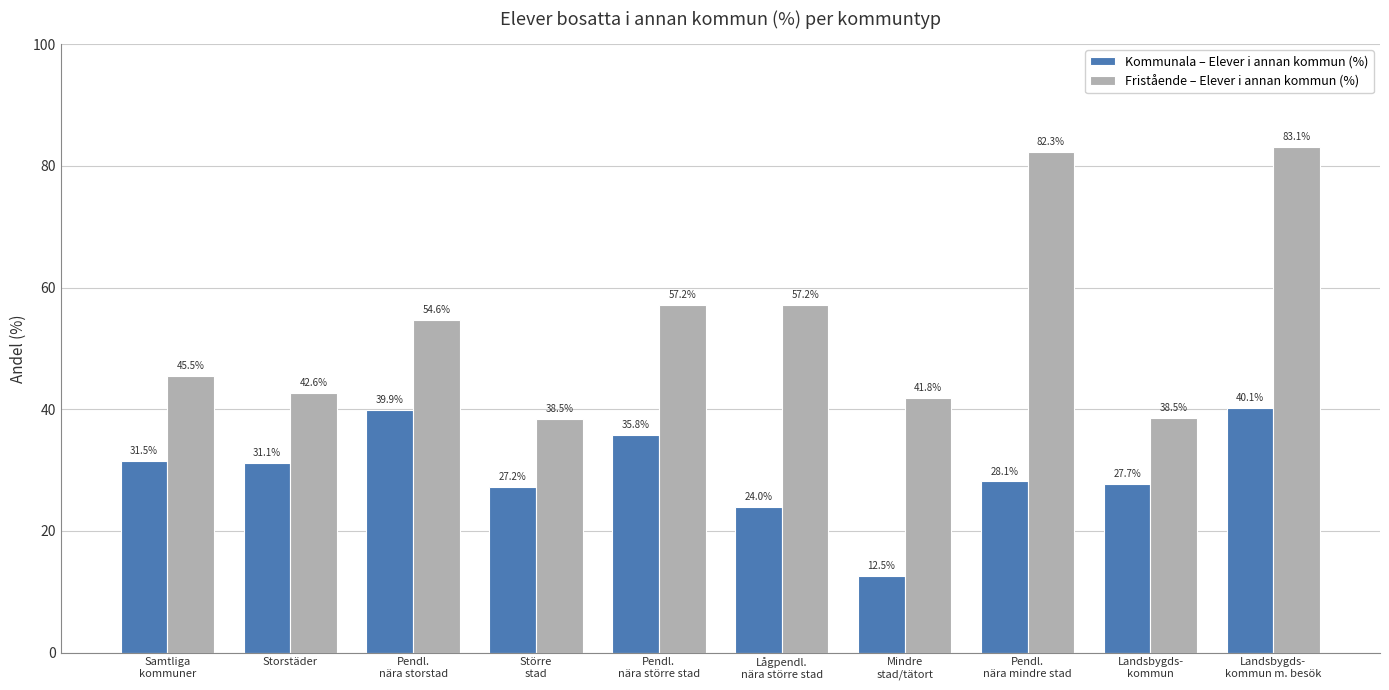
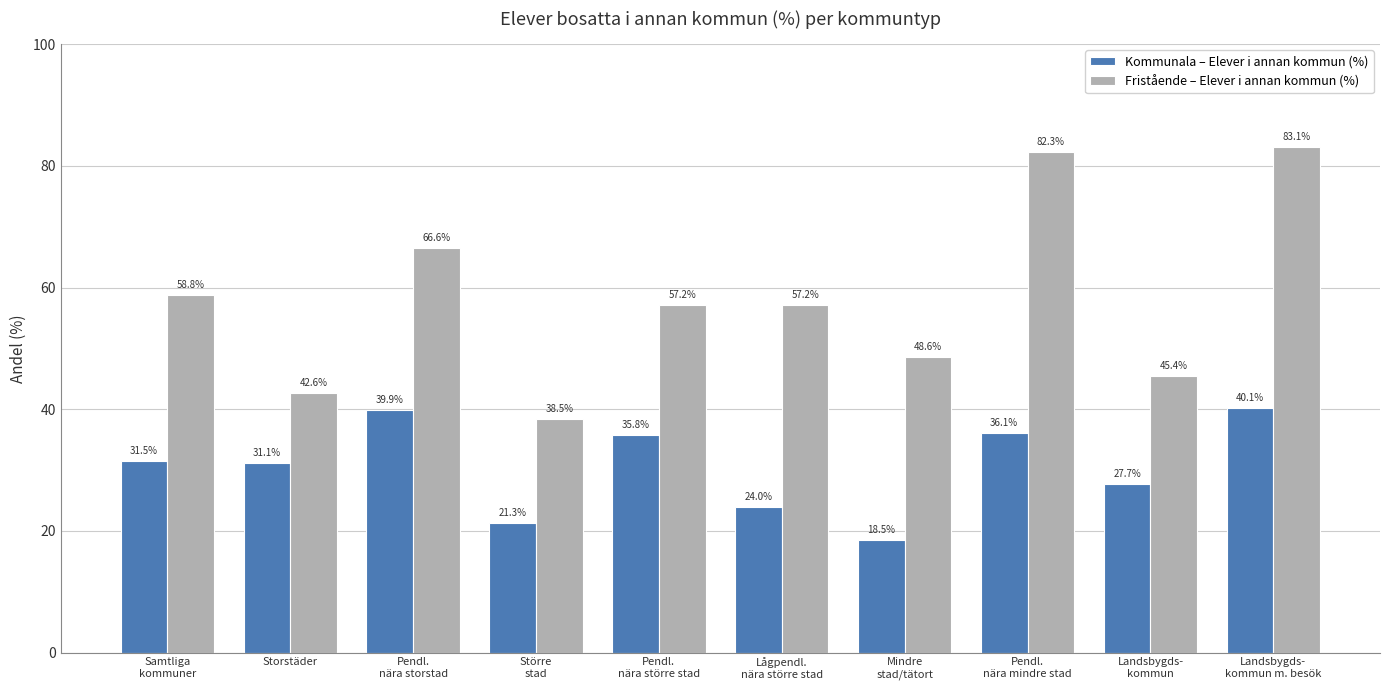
  {
    "Kommunala – Elever i annan kommun (%)": {
      "Samtliga kommuner": "31.5%",
      "Storstäder": "31.1%",
      "Pendl. nära storstad": "39.9%",
-     "Större stad": "27.2%",
+     "Större stad": "21.3%",
      "Pendl. nära större stad": "35.8%",
      "Lågpendl. nära större stad": "24.0%",
-     "Mindre stad/tätort": "12.5%",
-     "Pendl. nära mindre stad": "28.1%",
+     "Mindre stad/tätort": "18.5%",
+     "Pendl. nära mindre stad": "36.1%",
      "Landsbygds- kommun": "27.7%",
      "Landsbygds- kommun m. besök": "40.1%"
    },
    "Fristående – Elever i annan kommun (%)": {
-     "Samtliga kommuner": "45.5%",
+     "Samtliga kommuner": "58.8%",
      "Storstäder": "42.6%",
-     "Pendl. nära storstad": "54.6%",
+     "Pendl. nära storstad": "66.6%",
      "Större stad": "38.5%",
      "Pendl. nära större stad": "57.2%",
      "Lågpendl. nära större stad": "57.2%",
-     "Mindre stad/tätort": "41.8%",
+     "Mindre stad/tätort": "48.6%",
      "Pendl. nära mindre stad": "82.3%",
-     "Landsbygds- kommun": "38.5%",
+     "Landsbygds- kommun": "45.4%",
      "Landsbygds- kommun m. besök": "83.1%"
    }
  }
